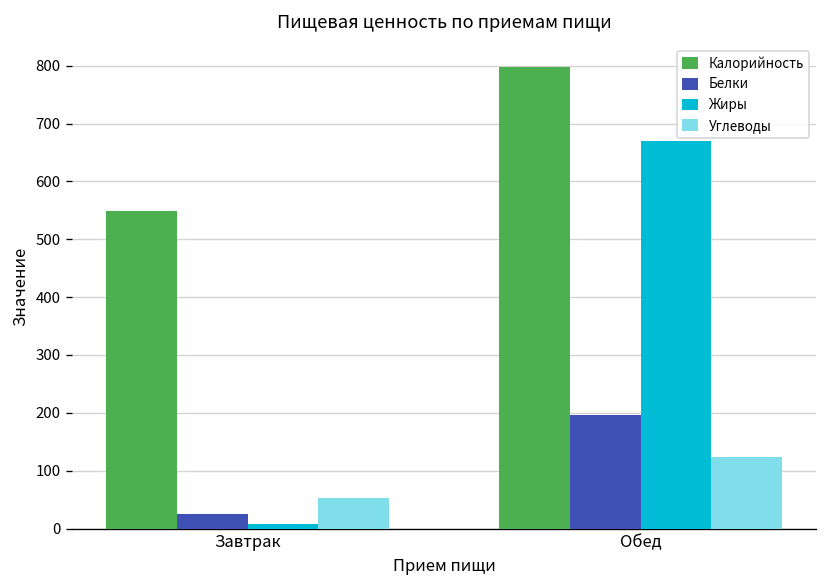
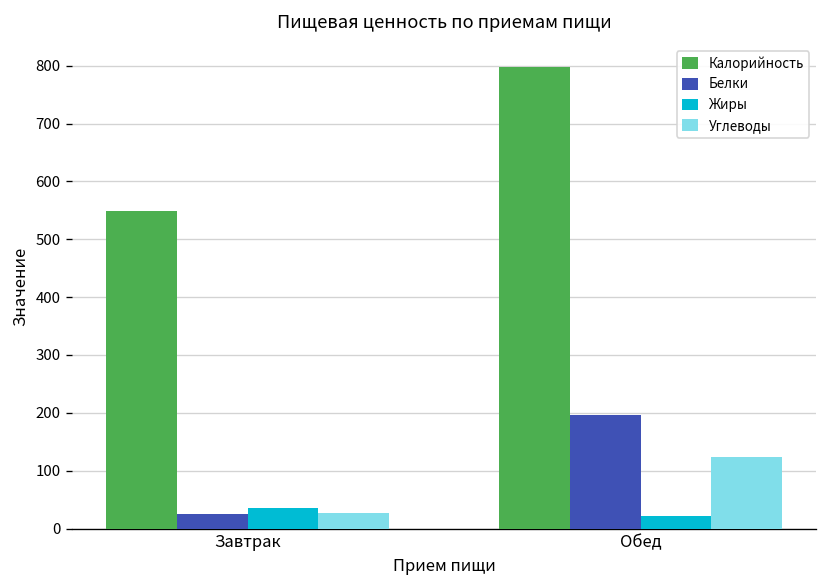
  {
    "Калорийность": {
      "Завтрак": 550,
      "Обед": 800
    },
    "Белки": {
      "Завтрак": 30,
      "Обед": 200
    },
    "Жиры": {
-     "Завтрак": 10,
-     "Обед": 670
+     "Завтрак": 40,
+     "Обед": 20
    },
    "Углеводы": {
-     "Завтрак": 50,
+     "Завтрак": 30,
      "Обед": 120
    }
  }
